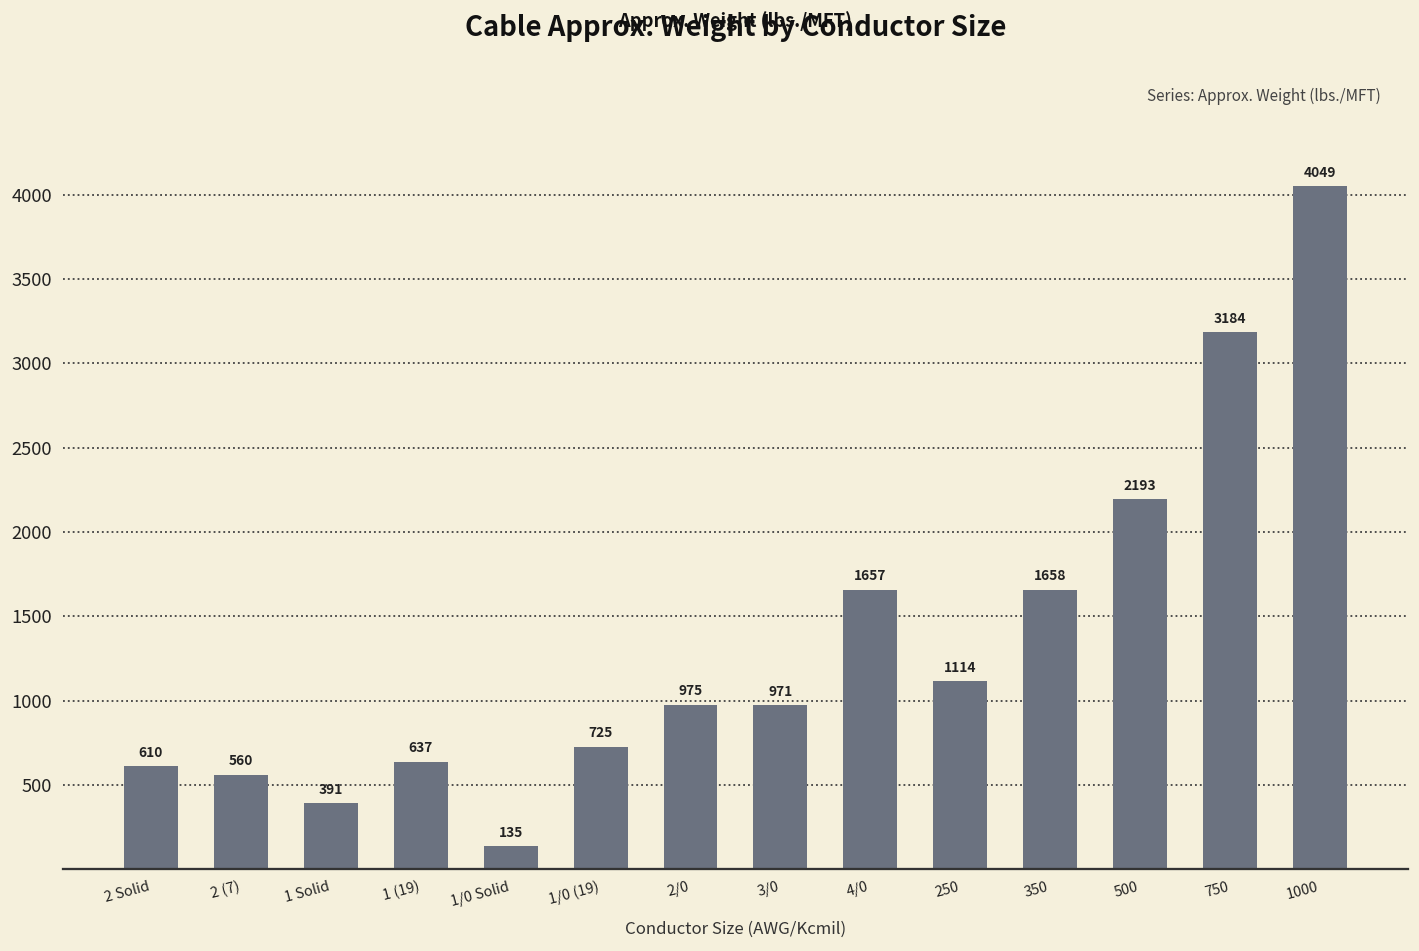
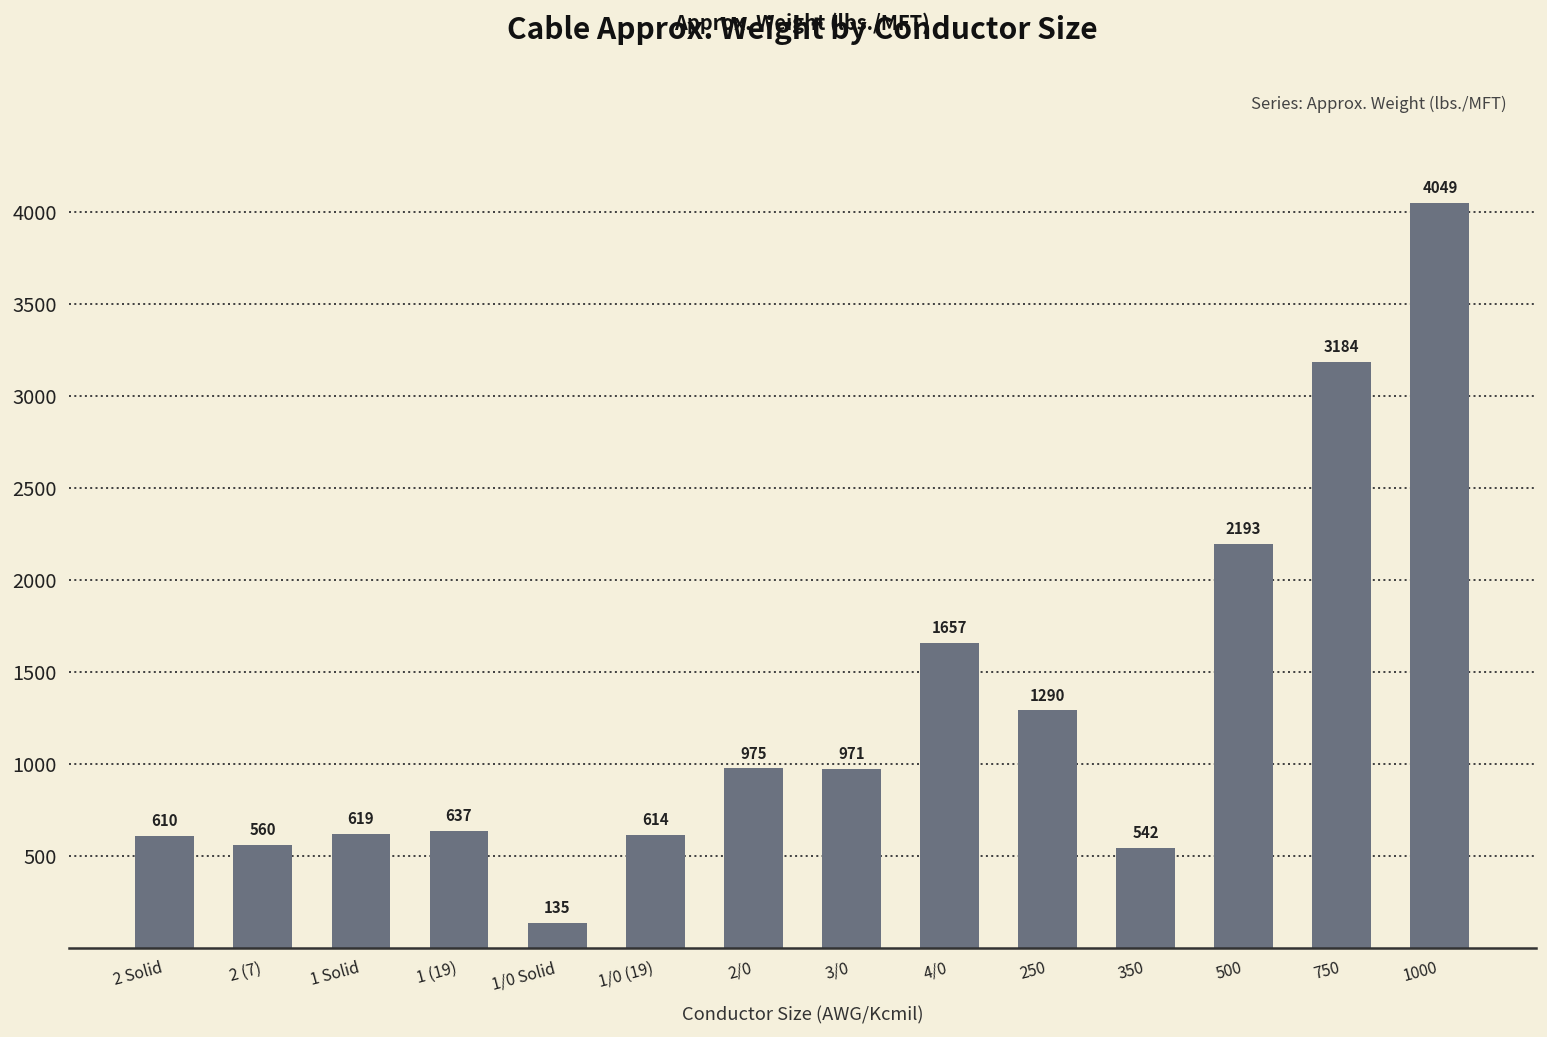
  {
    "2 Solid": 610,
    "2 (7)": 560,
-   "1 Solid": 391,
+   "1 Solid": 619,
    "1 (19)": 637,
    "1/0 Solid": 135,
-   "1/0 (19)": 725,
+   "1/0 (19)": 614,
    "2/0": 975,
    "3/0": 971,
    "4/0": 1657,
-   "250": 1114,
-   "350": 1658,
+   "250": 1290,
+   "350": 542,
    "500": 2193,
    "750": 3184,
    "1000": 4049
  }
